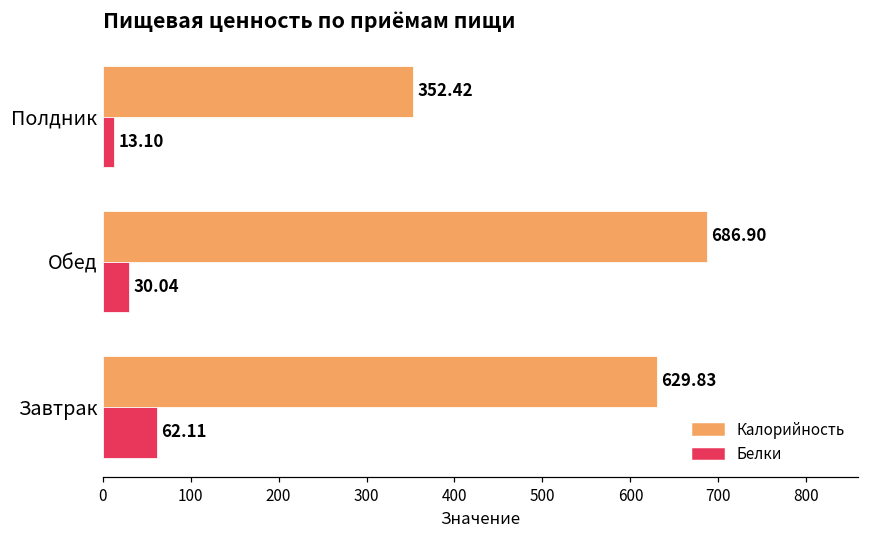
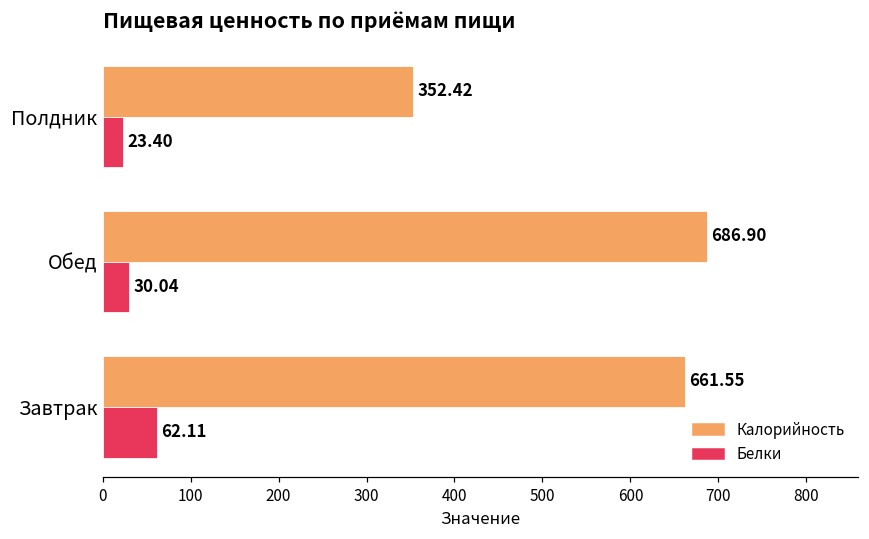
  {
    "Калорийность": {
      "Полдник": 352.42,
      "Обед": 686.90,
-     "Завтрак": 629.83
+     "Завтрак": 661.55
    },
    "Белки": {
-     "Полдник": 13.10,
+     "Полдник": 23.40,
      "Обед": 30.04,
      "Завтрак": 62.11
    }
  }
